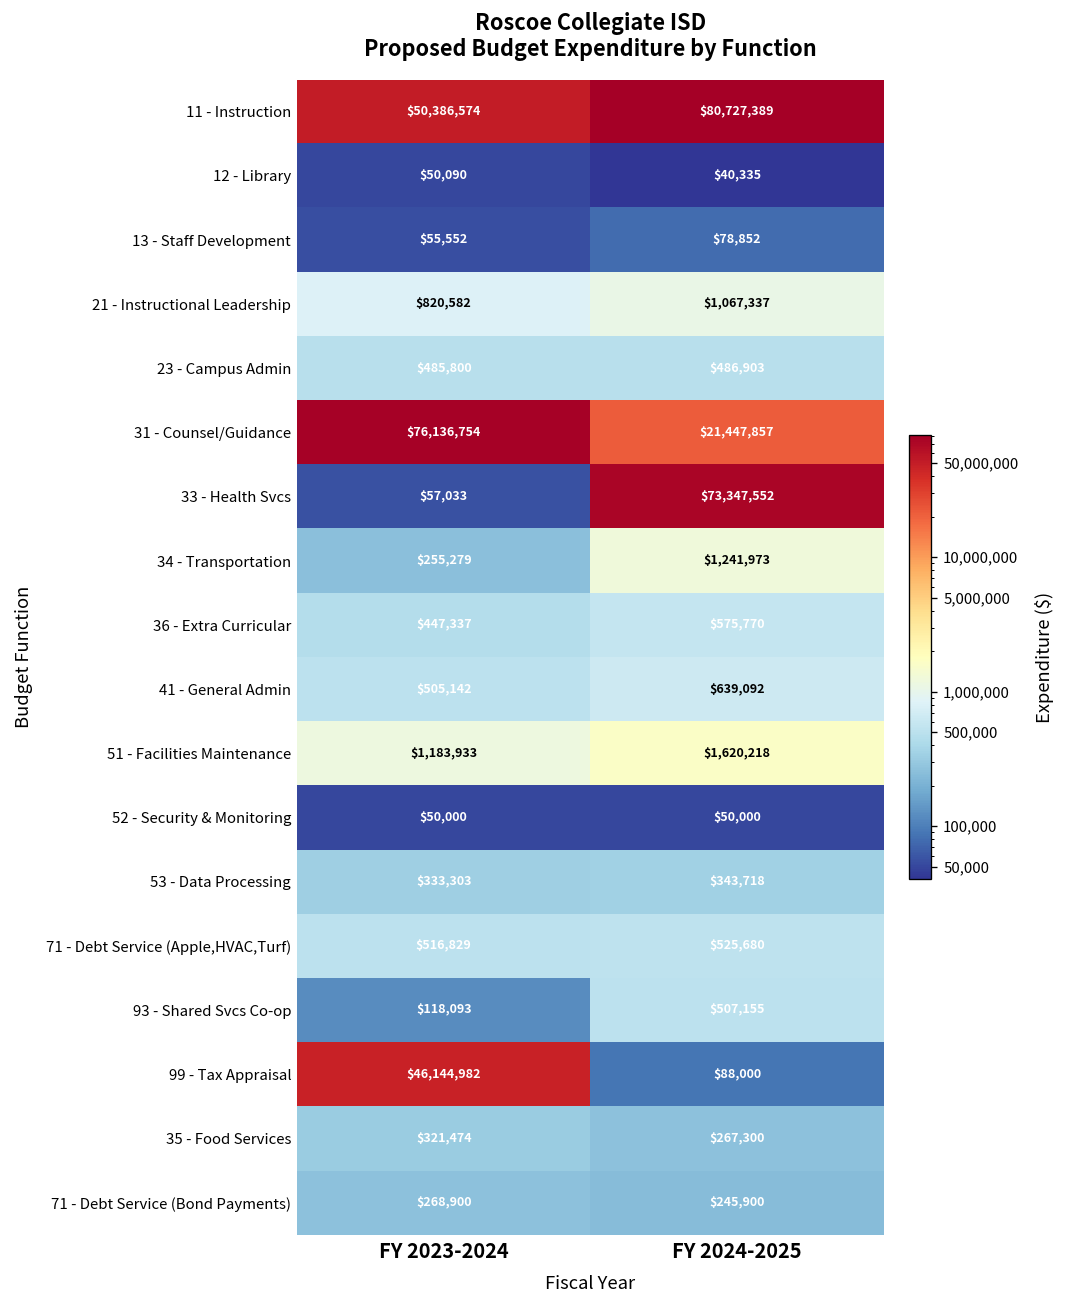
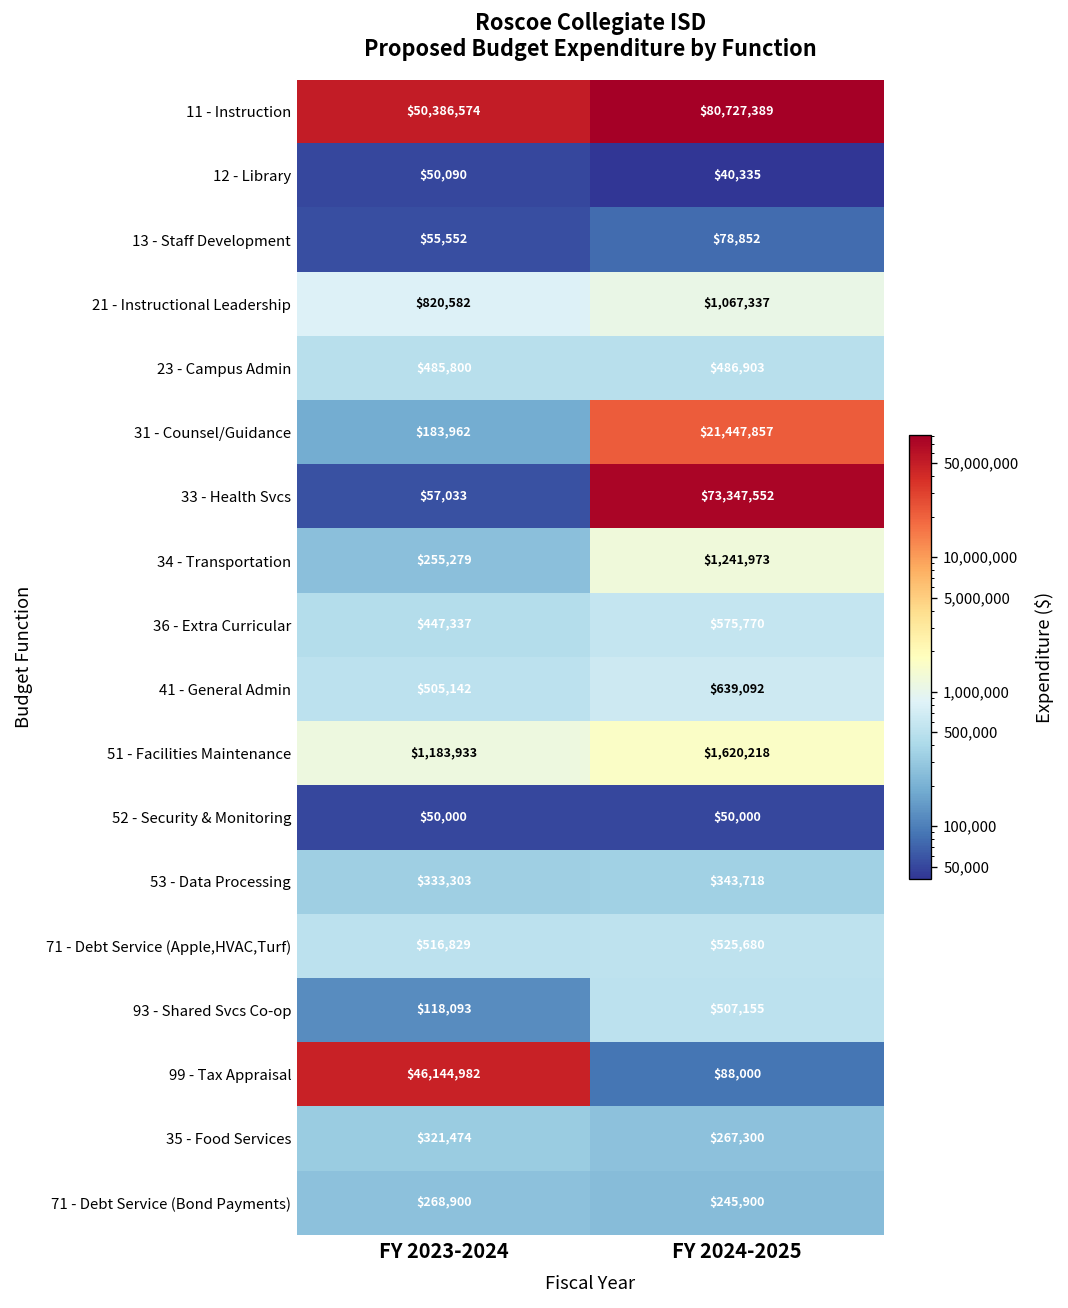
  {
    "11 - Instruction": {
      "FY 2023-2024": "$50,386,574",
      "FY 2024-2025": "$80,727,389"
    },
    "12 - Library": {
      "FY 2023-2024": "$50,090",
      "FY 2024-2025": "$40,335"
    },
    "13 - Staff Development": {
      "FY 2023-2024": "$55,552",
      "FY 2024-2025": "$78,852"
    },
    "21 - Instructional Leadership": {
      "FY 2023-2024": "$820,582",
      "FY 2024-2025": "$1,067,337"
    },
    "23 - Campus Admin": {
      "FY 2023-2024": "$485,800",
      "FY 2024-2025": "$486,903"
    },
    "31 - Counsel/Guidance": {
-     "FY 2023-2024": "$76,136,754",
+     "FY 2023-2024": "$183,962",
      "FY 2024-2025": "$21,447,857"
    },
    "33 - Health Svcs": {
      "FY 2023-2024": "$57,033",
      "FY 2024-2025": "$73,347,552"
    },
    "34 - Transportation": {
      "FY 2023-2024": "$255,279",
      "FY 2024-2025": "$1,241,973"
    },
    "36 - Extra Curricular": {
      "FY 2023-2024": "$447,337",
      "FY 2024-2025": "$575,770"
    },
    "41 - General Admin": {
      "FY 2023-2024": "$505,142",
      "FY 2024-2025": "$639,092"
    },
    "51 - Facilities Maintenance": {
      "FY 2023-2024": "$1,183,933",
      "FY 2024-2025": "$1,620,218"
    },
    "52 - Security & Monitoring": {
      "FY 2023-2024": "$50,000",
      "FY 2024-2025": "$50,000"
    },
    "53 - Data Processing": {
      "FY 2023-2024": "$333,303",
      "FY 2024-2025": "$343,718"
    },
    "71 - Debt Service (Apple,HVAC,Turf)": {
      "FY 2023-2024": "$516,829",
      "FY 2024-2025": "$525,680"
    },
    "93 - Shared Svcs Co-op": {
      "FY 2023-2024": "$118,093",
      "FY 2024-2025": "$507,155"
    },
    "99 - Tax Appraisal": {
      "FY 2023-2024": "$46,144,982",
      "FY 2024-2025": "$88,000"
    },
    "35 - Food Services": {
      "FY 2023-2024": "$321,474",
      "FY 2024-2025": "$267,300"
    },
    "71 - Debt Service (Bond Payments)": {
      "FY 2023-2024": "$268,900",
      "FY 2024-2025": "$245,900"
    }
  }
